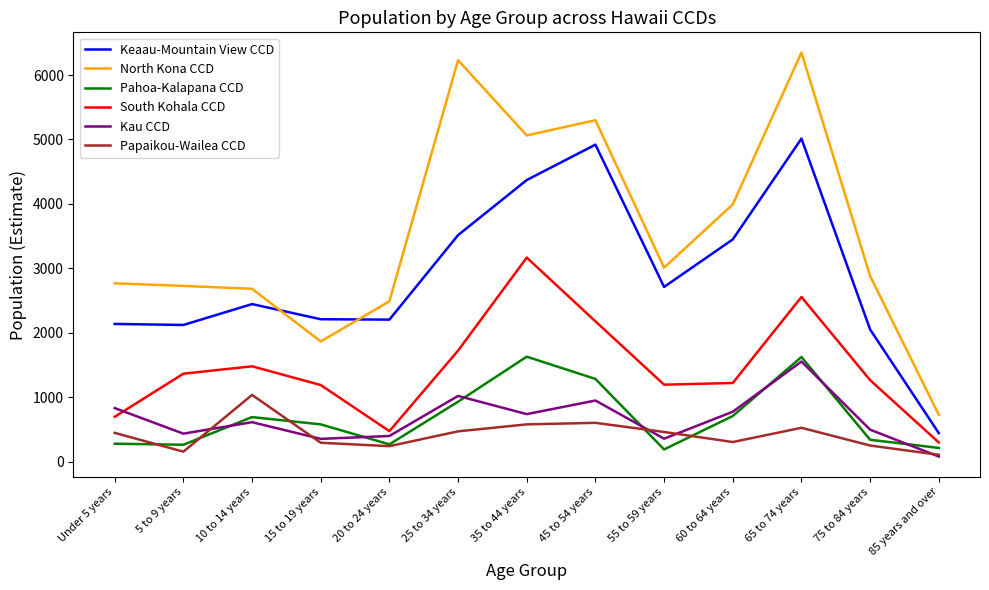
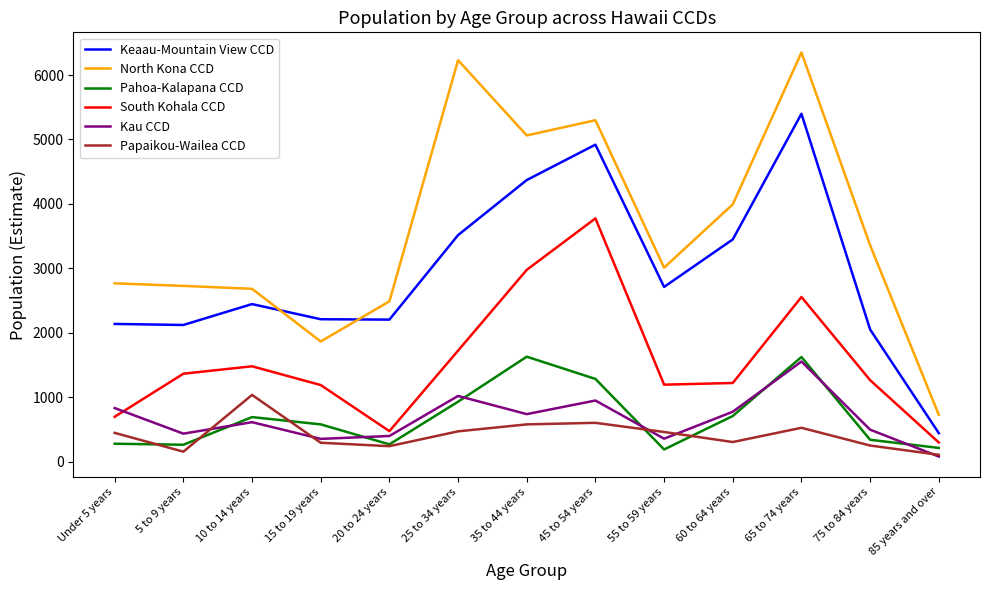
  {
    "Keaau-Mountain View CCD": {
      "Under 5 years": 2100,
      "5 to 9 years": 2100,
      "10 to 14 years": 2400,
      "15 to 19 years": 2200,
      "20 to 24 years": 2200,
      "25 to 34 years": 3500,
      "35 to 44 years": 4400,
      "45 to 54 years": 4900,
      "55 to 59 years": 2700,
      "60 to 64 years": 3500,
-     "65 to 74 years": 5000,
+     "65 to 74 years": 5400,
      "75 to 84 years": 2100,
      "85 years and over": 400
    },
    "North Kona CCD": {
      "Under 5 years": 2800,
      "5 to 9 years": 2700,
      "10 to 14 years": 2700,
      "15 to 19 years": 1900,
      "20 to 24 years": 2500,
      "25 to 34 years": 6200,
      "35 to 44 years": 5100,
      "45 to 54 years": 5300,
      "55 to 59 years": 3000,
      "60 to 64 years": 4000,
      "65 to 74 years": 6300,
-     "75 to 84 years": 2900,
+     "75 to 84 years": 3400,
      "85 years and over": 700
    },
    "Pahoa-Kalapana CCD": {
      "Under 5 years": 300,
      "5 to 9 years": 300,
      "10 to 14 years": 700,
      "15 to 19 years": 600,
      "25 to 34 years": 900,
      "35 to 44 years": 1600,
      "45 to 54 years": 1300,
      "55 to 59 years": 200,
      "60 to 64 years": 700,
      "65 to 74 years": 1600,
      "75 to 84 years": 300,
      "85 years and over": 200
    },
    "South Kohala CCD": {
      "Under 5 years": 700,
      "5 to 9 years": 1400,
      "10 to 14 years": 1500,
      "15 to 19 years": 1200,
      "20 to 24 years": 500,
      "25 to 34 years": 1700,
-     "35 to 44 years": 3200,
-     "45 to 54 years": 2200,
+     "35 to 44 years": 3000,
+     "45 to 54 years": 3800,
      "55 to 59 years": 1200,
      "60 to 64 years": 1200,
      "65 to 74 years": 2600,
      "75 to 84 years": 1300,
      "85 years and over": 300
    },
    "Kau CCD": {
      "Under 5 years": 800,
      "5 to 9 years": 400,
      "10 to 14 years": 600,
      "15 to 19 years": 400,
      "20 to 24 years": 400,
      "25 to 34 years": 1000,
      "35 to 44 years": 700,
      "45 to 54 years": 1000,
      "55 to 59 years": 400,
      "60 to 64 years": 800,
      "65 to 74 years": 1600,
      "75 to 84 years": 500
    },
    "Papaikou-Wailea CCD": {
      "Under 5 years": 400,
      "5 to 9 years": 200,
      "10 to 14 years": 1000,
      "15 to 19 years": 300,
      "25 to 34 years": 500,
      "35 to 44 years": 600,
      "45 to 54 years": 600,
      "55 to 59 years": 500,
      "60 to 64 years": 300,
      "65 to 74 years": 500,
      "75 to 84 years": 300
    }
  }
